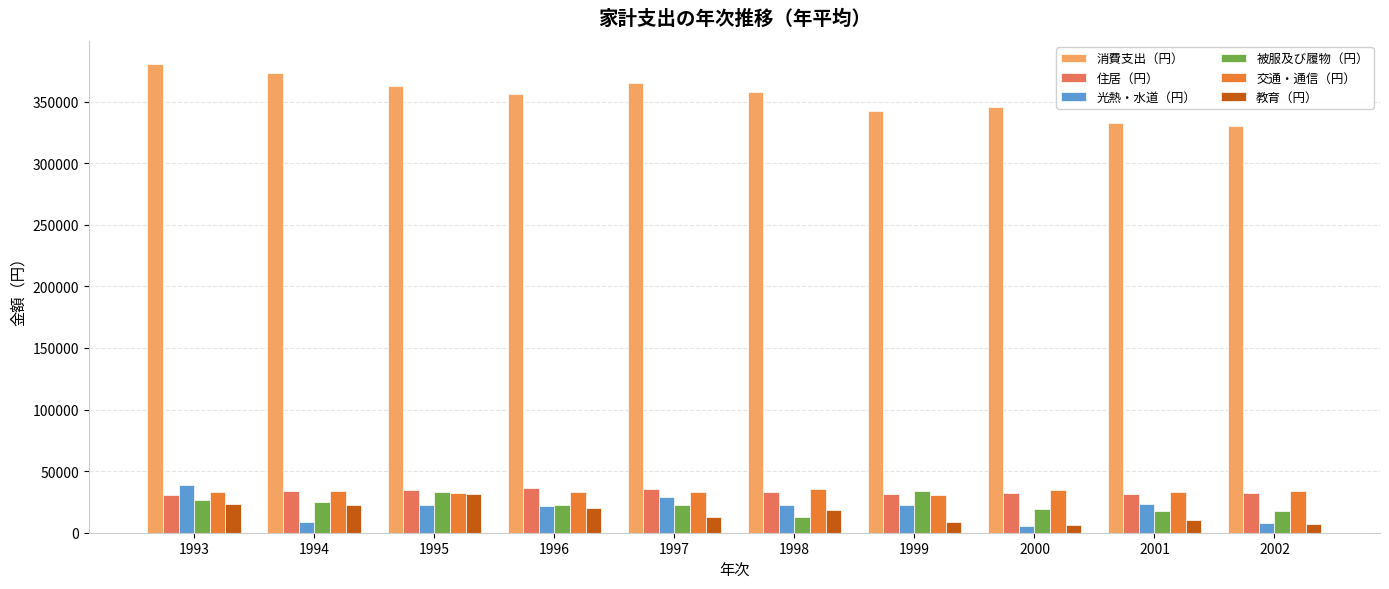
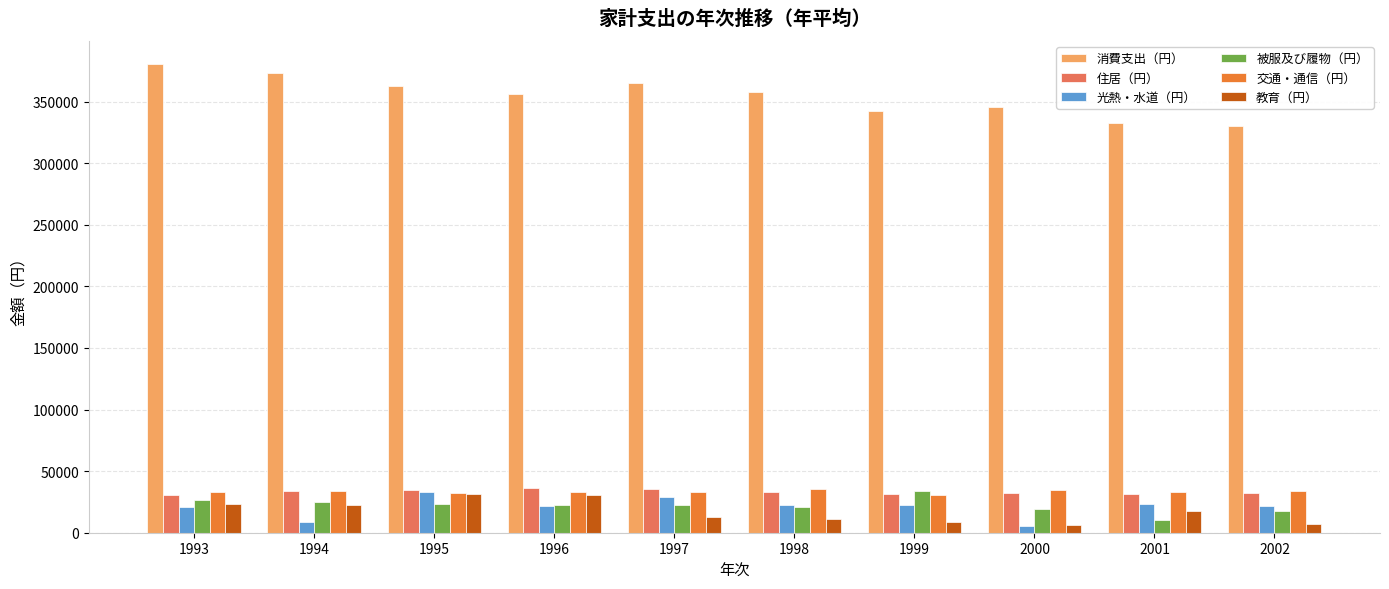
  {
    "光熱・水道（円）": {
-     "1993": 39000,
+     "1993": 21000,
      "1994": 8000,
-     "1995": 22000,
+     "1995": 33000,
      "1996": 22000,
      "1997": 29000,
      "1998": 23000,
      "1999": 22000,
      "2000": 5000,
      "2001": 23000,
-     "2002": 8000
+     "2002": 22000
    },
    "被服及び履物（円）": {
      "1993": 26000,
      "1994": 25000,
-     "1995": 33000,
+     "1995": 24000,
      "1996": 22000,
      "1997": 23000,
-     "1998": 13000,
+     "1998": 21000,
      "1999": 33000,
      "2000": 19000,
-     "2001": 18000,
+     "2001": 10000,
      "2002": 17000
    },
    "教育（円）": {
      "1993": 23000,
      "1994": 22000,
      "1995": 31000,
-     "1996": 20000,
+     "1996": 30000,
      "1997": 13000,
-     "1998": 19000,
+     "1998": 11000,
      "1999": 8000,
      "2000": 6000,
-     "2001": 10000,
+     "2001": 18000,
      "2002": 7000
    }
  }
